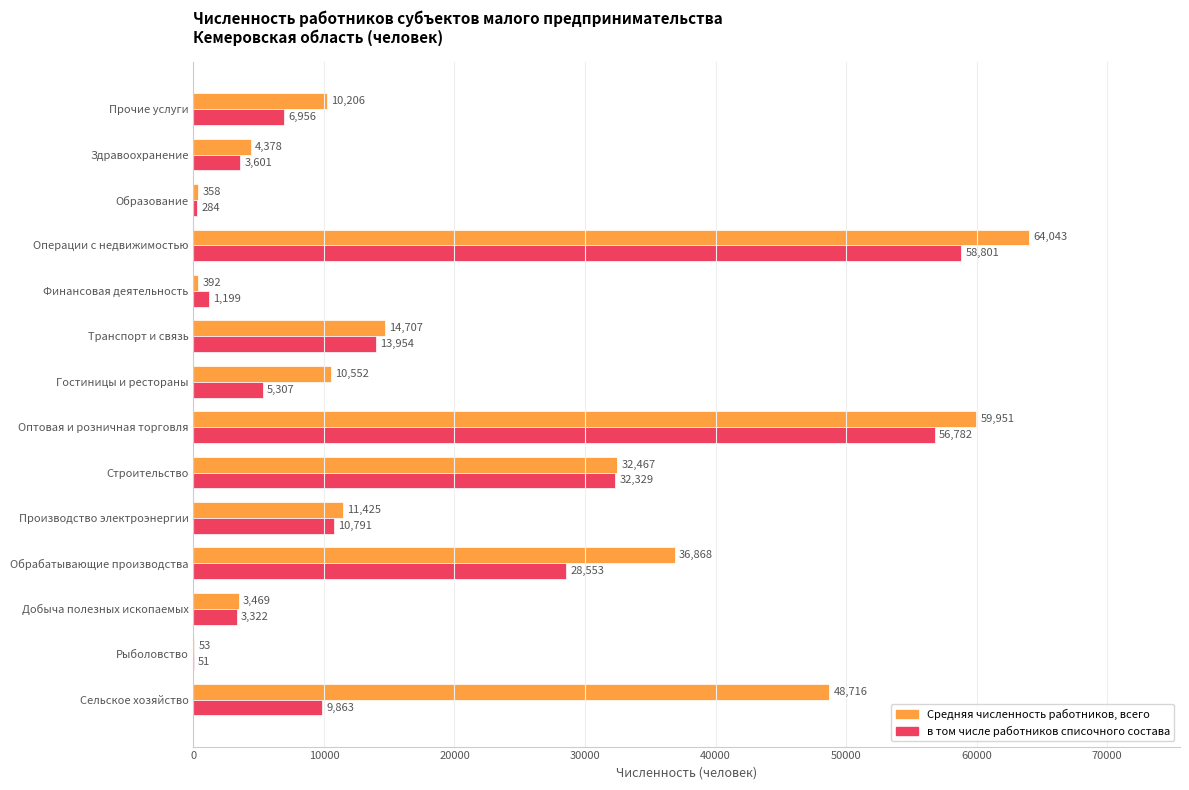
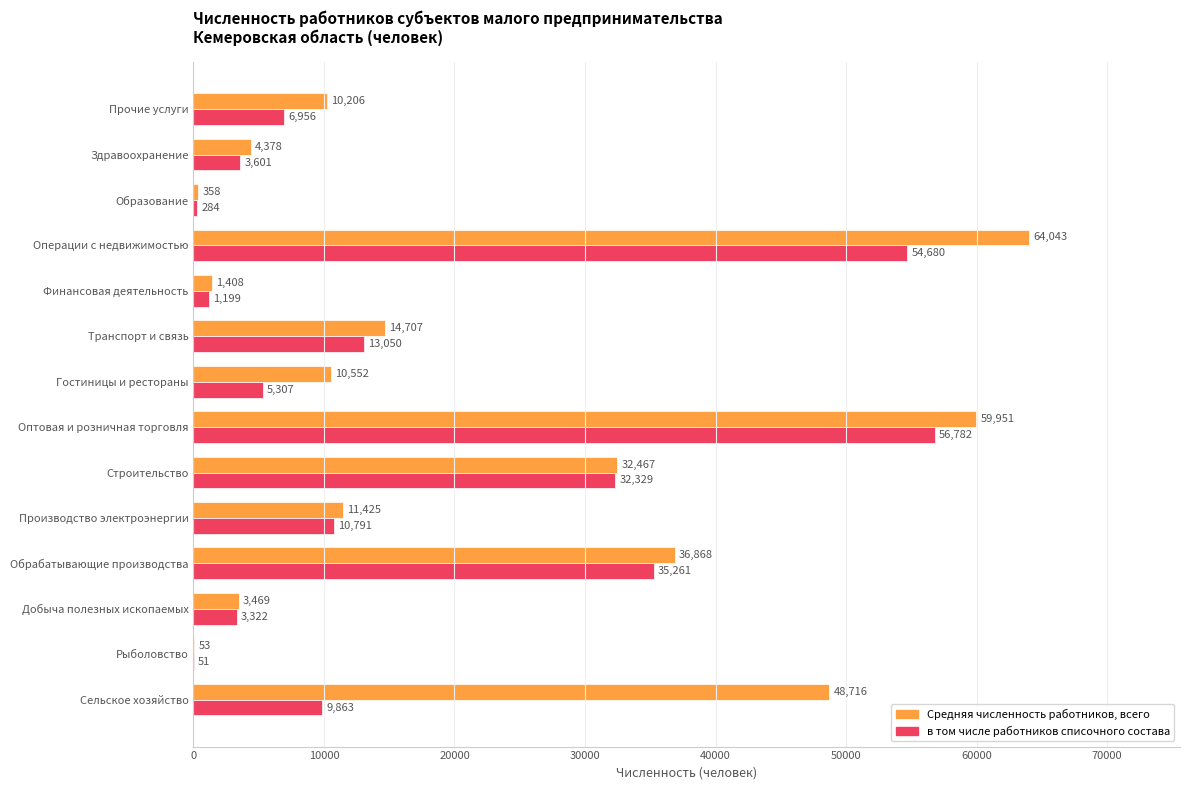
  {
    "Средняя численность работников, всего": {
      "Прочие услуги": "10,206",
      "Здравоохранение": "4,378",
      "Образование": "358",
      "Операции с недвижимостью": "64,043",
-     "Финансовая деятельность": "392",
+     "Финансовая деятельность": "1,408",
      "Транспорт и связь": "14,707",
      "Гостиницы и рестораны": "10,552",
      "Оптовая и розничная торговля": "59,951",
      "Строительство": "32,467",
      "Производство электроэнергии": "11,425",
      "Обрабатывающие производства": "36,868",
      "Добыча полезных ископаемых": "3,469",
      "Рыболовство": "53",
      "Сельское хозяйство": "48,716"
    },
    "в том числе работников списочного состава": {
      "Прочие услуги": "6,956",
      "Здравоохранение": "3,601",
      "Образование": "284",
-     "Операции с недвижимостью": "58,801",
+     "Операции с недвижимостью": "54,680",
      "Финансовая деятельность": "1,199",
-     "Транспорт и связь": "13,954",
+     "Транспорт и связь": "13,050",
      "Гостиницы и рестораны": "5,307",
      "Оптовая и розничная торговля": "56,782",
      "Строительство": "32,329",
      "Производство электроэнергии": "10,791",
-     "Обрабатывающие производства": "28,553",
+     "Обрабатывающие производства": "35,261",
      "Добыча полезных ископаемых": "3,322",
      "Рыболовство": "51",
      "Сельское хозяйство": "9,863"
    }
  }
